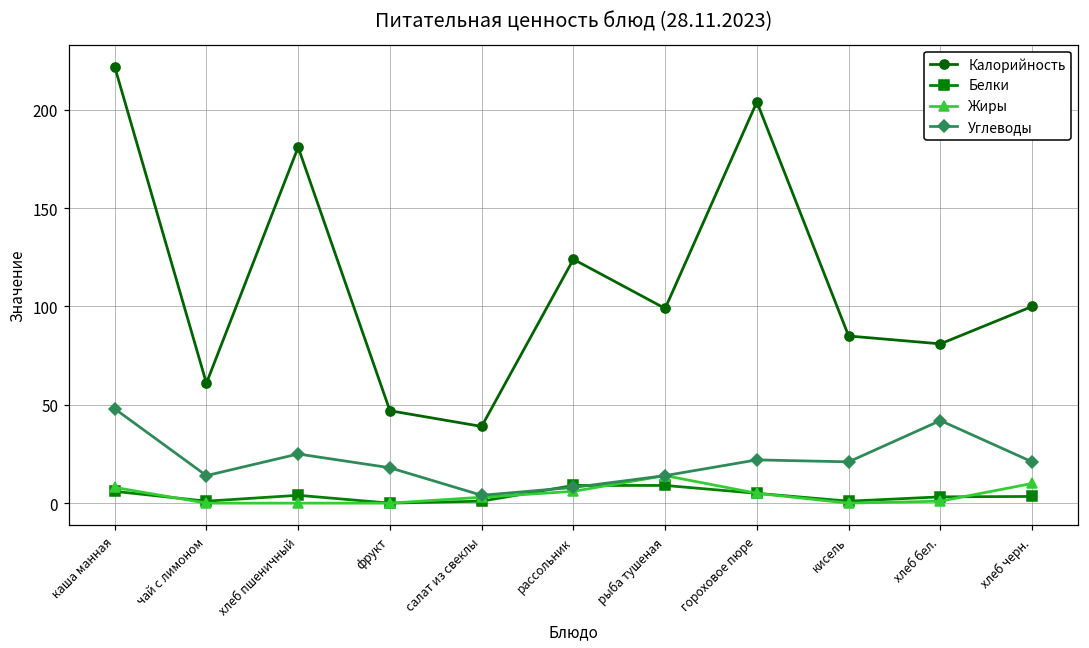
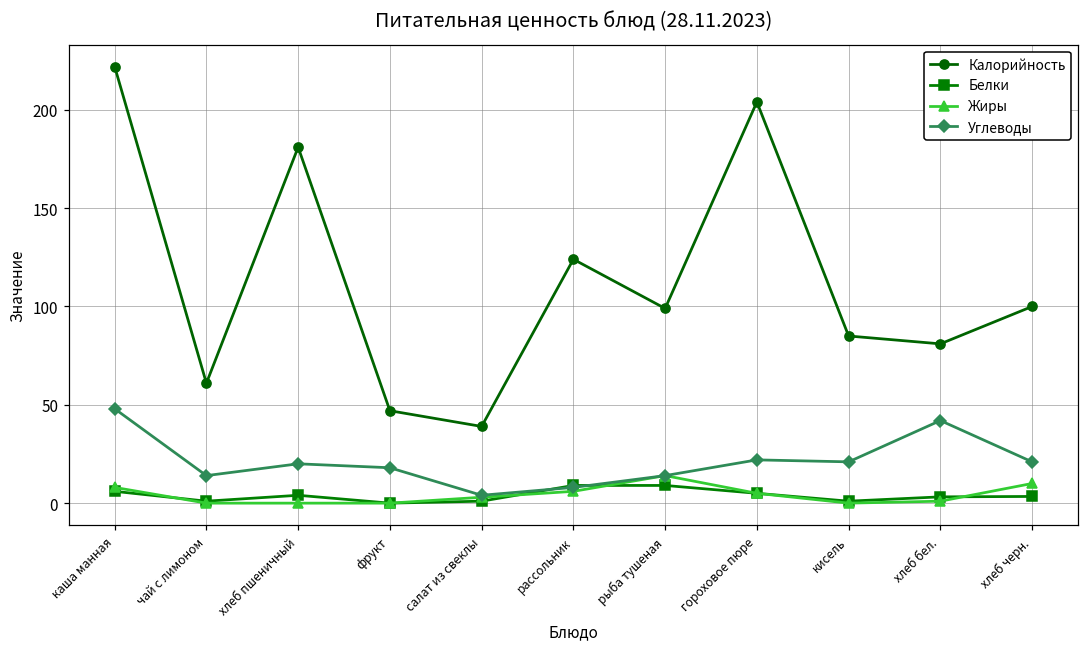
  {
    "Жиры": {
      "каша манная": 8,
      "хлеб пшеничный": 0,
      "рассольник": 6,
      "хлеб бел.": 1,
      "хлеб черн.": 10
    },
    "Углеводы": {
      "каша манная": 48,
      "чай с лимоном": 14,
-     "хлеб пшеничный": 25,
+     "хлеб пшеничный": 20,
      "фрукт": 18,
      "гороховое пюре": 22,
      "кисель": 21,
      "хлеб бел.": 42,
      "хлеб черн.": 21
    }
  }
